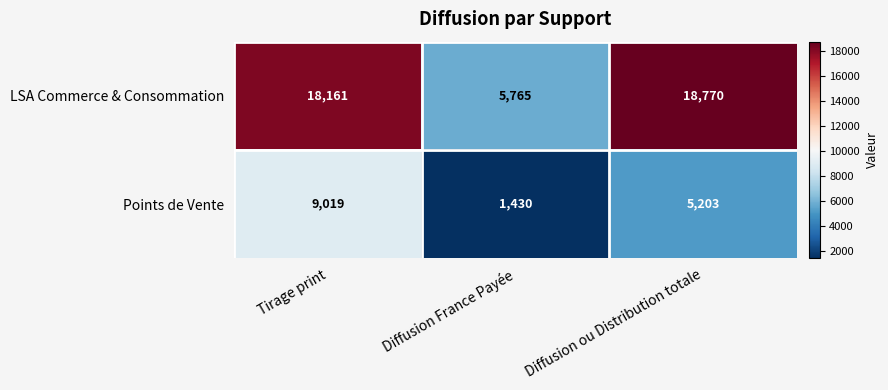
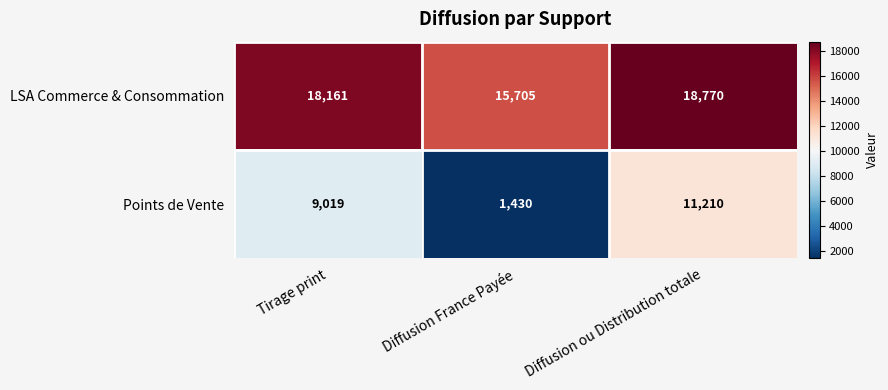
  {
    "LSA Commerce & Consommation": {
      "Tirage print": "18,161",
-     "Diffusion France Payée": "5,765",
+     "Diffusion France Payée": "15,705",
      "Diffusion ou Distribution totale": "18,770"
    },
    "Points de Vente": {
      "Tirage print": "9,019",
      "Diffusion France Payée": "1,430",
-     "Diffusion ou Distribution totale": "5,203"
+     "Diffusion ou Distribution totale": "11,210"
    }
  }
